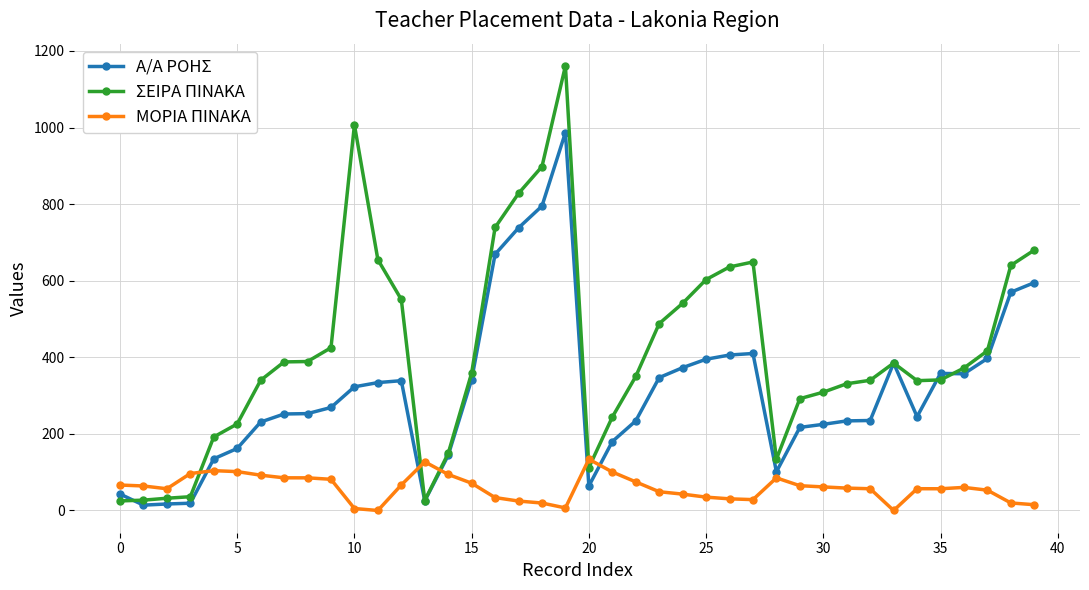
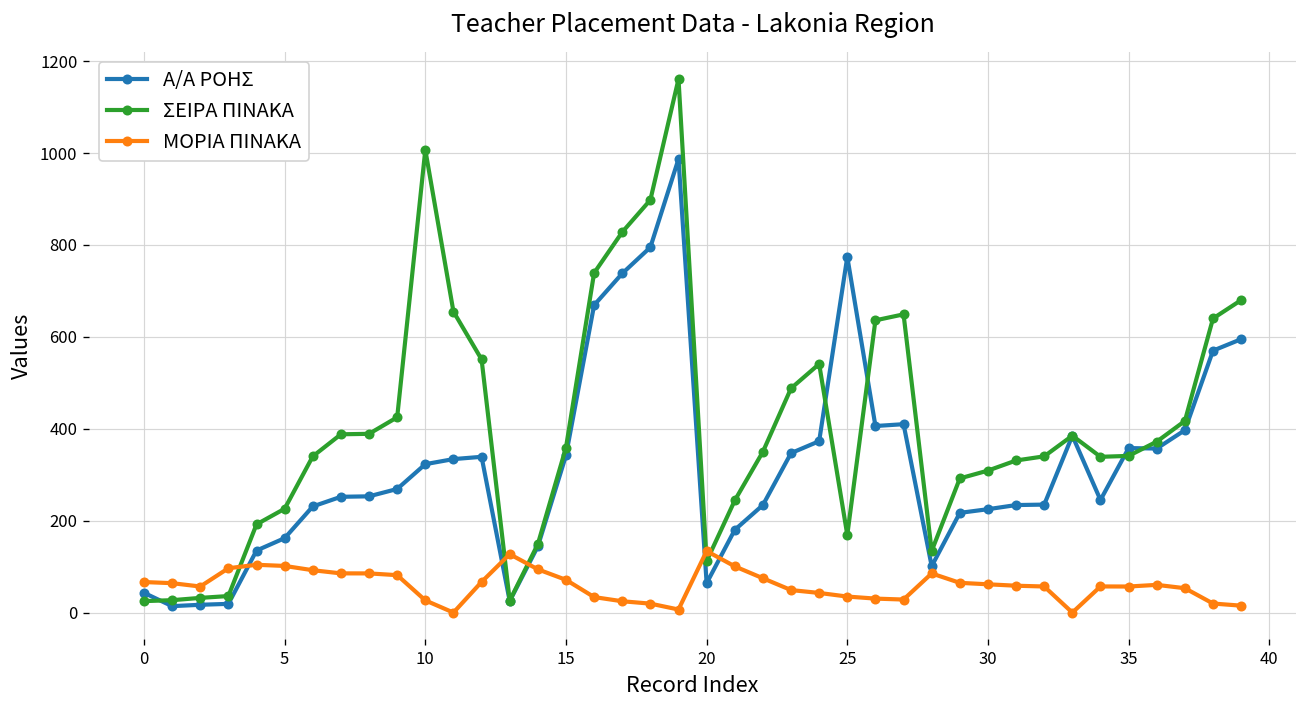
  {
    "Α/Α ΡΟΗΣ": {
      "0": 40,
      "5": 160,
      "10": 320,
      "15": 340,
      "20": 60,
-     "25": 400,
+     "25": 770,
      "30": 230,
      "35": 360
    },
    "ΣΕΙΡΑ ΠΙΝΑΚΑ": {
      "0": 30,
      "5": 230,
      "10": 1010,
      "15": 360,
      "20": 110,
-     "25": 600,
+     "25": 170,
      "30": 310,
      "35": 340
    },
    "ΜΟΡΙΑ ΠΙΝΑΚΑ": {
      "0": 70,
      "5": 100,
-     "10": 10,
+     "10": 30,
      "15": 70,
      "20": 130,
      "25": 30,
      "30": 60,
      "35": 60
    }
  }
